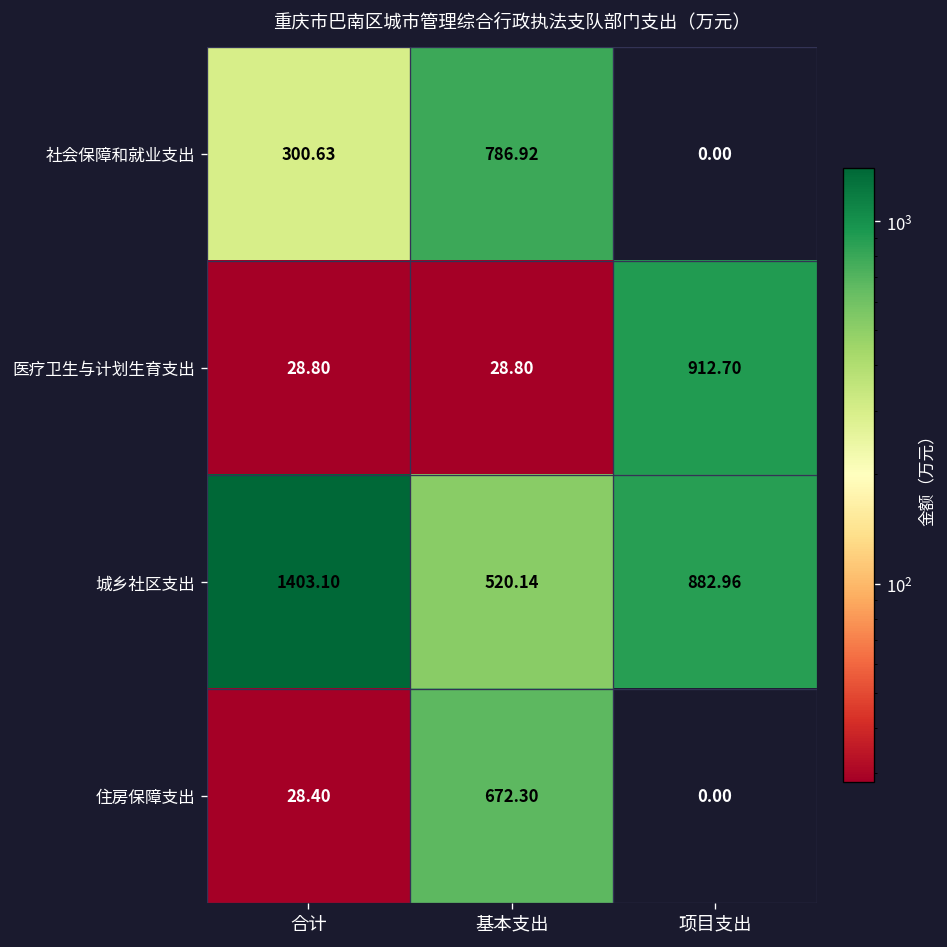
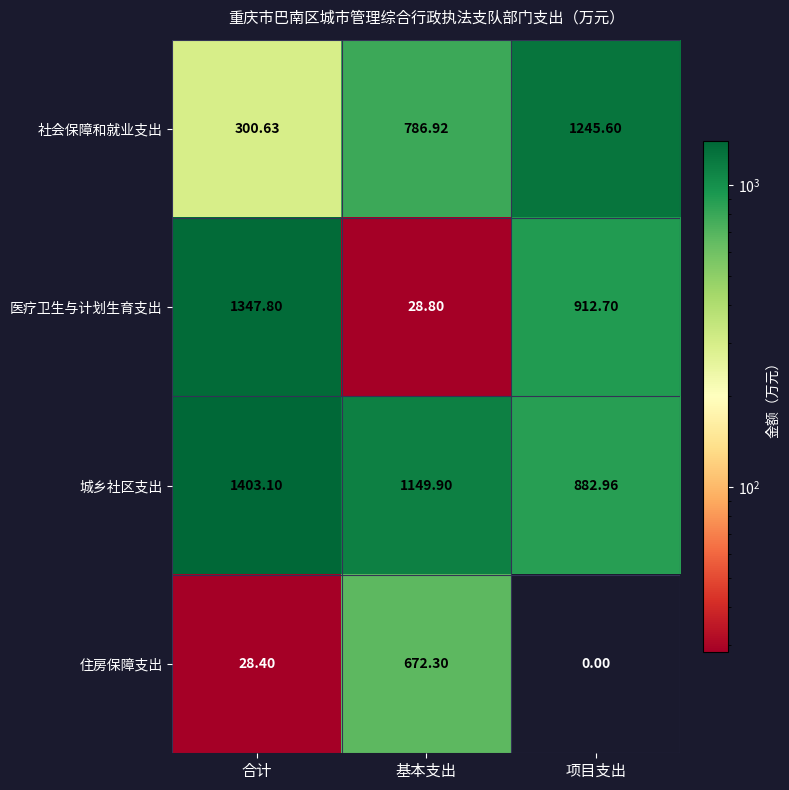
  {
    "社会保障和就业支出": {
      "合计": 300.63,
      "基本支出": 786.92,
-     "项目支出": 0.00
+     "项目支出": 1245.60
    },
    "医疗卫生与计划生育支出": {
-     "合计": 28.80,
+     "合计": 1347.80,
      "基本支出": 28.80,
      "项目支出": 912.70
    },
    "城乡社区支出": {
      "合计": 1403.10,
-     "基本支出": 520.14,
+     "基本支出": 1149.90,
      "项目支出": 882.96
    },
    "住房保障支出": {
      "合计": 28.40,
      "基本支出": 672.30,
      "项目支出": 0.00
    }
  }
